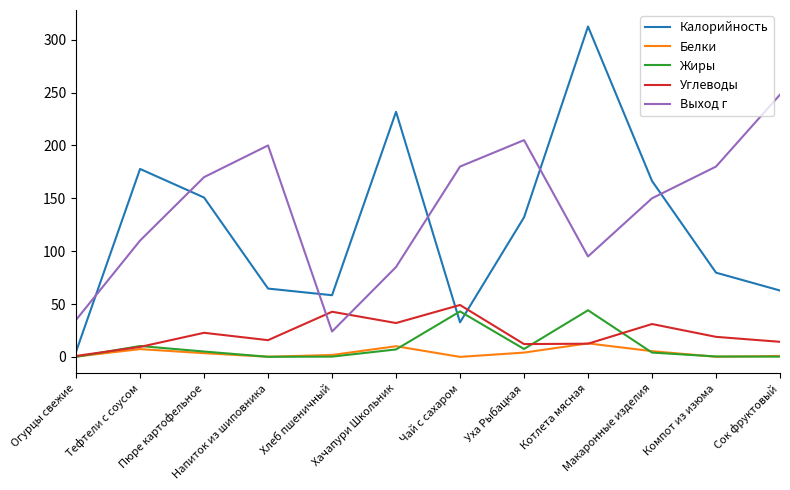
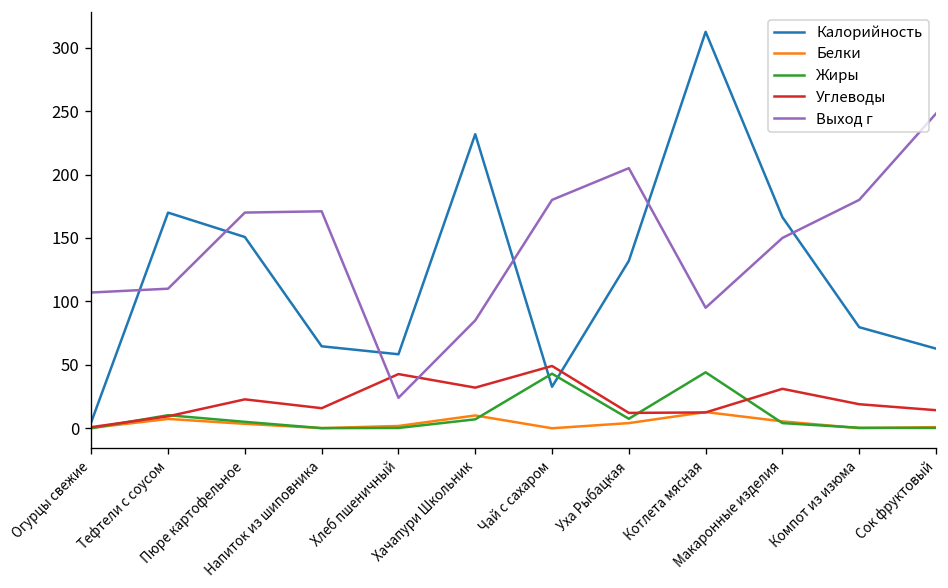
  {
    "Калорийность": {
      "Огурцы свежие": 5,
-     "Тефтели с соусом": 178,
+     "Тефтели с соусом": 170,
      "Пюре картофельное": 151,
      "Напиток из шиповника": 65,
      "Хлеб пшеничный": 58,
      "Хачапури Школьник": 232,
      "Чай с сахаром": 33,
      "Уха Рыбацкая": 132,
      "Котлета мясная": 312,
      "Макаронные изделия": 166,
      "Компот из изюма": 80,
      "Сок фруктовый": 63
    },
    "Белки": {
      "Хачапури Школьник": 10,
      "Чай с сахаром": 0,
      "Уха Рыбацкая": 4
    },
    "Жиры": {
      "Хачапури Школьник": 7,
      "Чай с сахаром": 43,
      "Уха Рыбацкая": 7,
      "Котлета мясная": 44
    },
    "Углеводы": {
      "Пюре картофельное": 23,
      "Напиток из шиповника": 16,
      "Хлеб пшеничный": 43,
      "Хачапури Школьник": 32,
      "Чай с сахаром": 49,
      "Уха Рыбацкая": 12,
      "Макаронные изделия": 31,
      "Компот из изюма": 19,
      "Сок фруктовый": 14
    },
    "Выход г": {
-     "Огурцы свежие": 35,
+     "Огурцы свежие": 107,
      "Тефтели с соусом": 110,
      "Пюре картофельное": 170,
-     "Напиток из шиповника": 200,
+     "Напиток из шиповника": 171,
      "Хлеб пшеничный": 24,
      "Хачапури Школьник": 85,
      "Чай с сахаром": 180,
      "Уха Рыбацкая": 205,
      "Котлета мясная": 95,
      "Макаронные изделия": 150,
      "Компот из изюма": 180,
      "Сок фруктовый": 248
    }
  }
